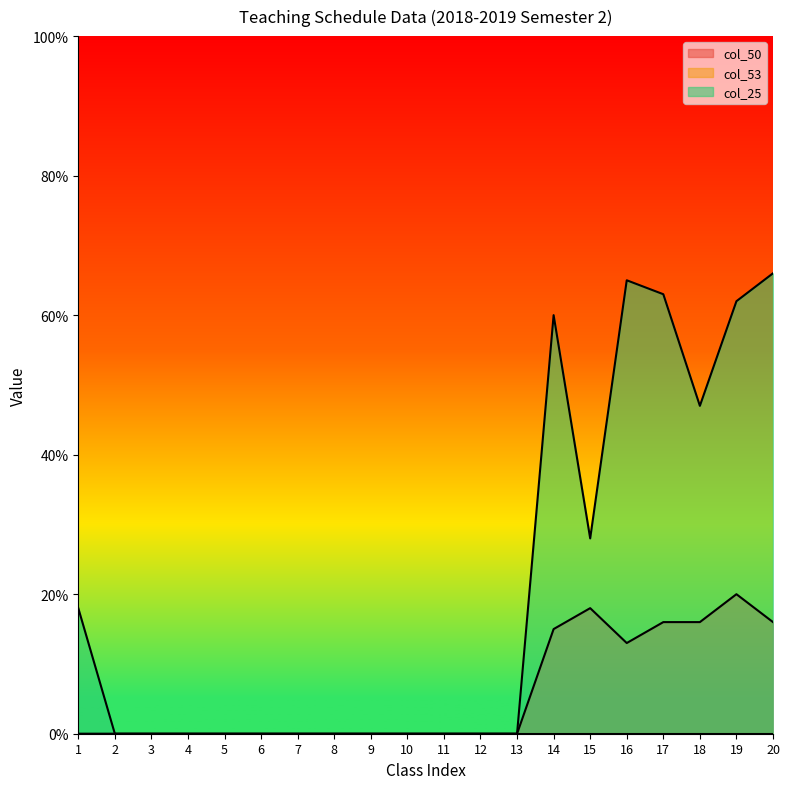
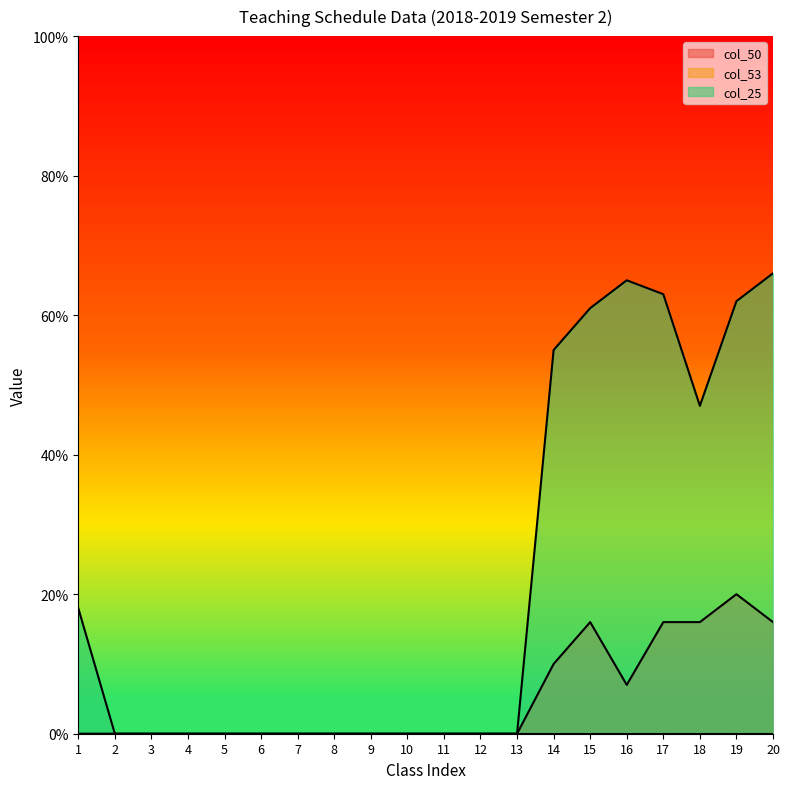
  {
    "col_50": {
-     "14": "15%",
-     "15": "18%",
-     "16": "13%",
+     "14": "10%",
+     "15": "16%",
+     "16": "7%",
      "17": "16%",
      "18": "16%",
      "19": "20%",
      "20": "16%"
    },
    "col_53": {
      "14": "0%",
      "15": "0%",
      "16": "0%",
      "17": "0%",
      "18": "0%",
      "19": "0%",
      "20": "0%"
    },
    "col_25": {
      "1": "18%",
-     "14": "60%",
-     "15": "28%",
+     "14": "55%",
+     "15": "61%",
      "16": "65%",
      "17": "63%",
      "18": "47%",
      "19": "62%",
      "20": "66%"
    }
  }
